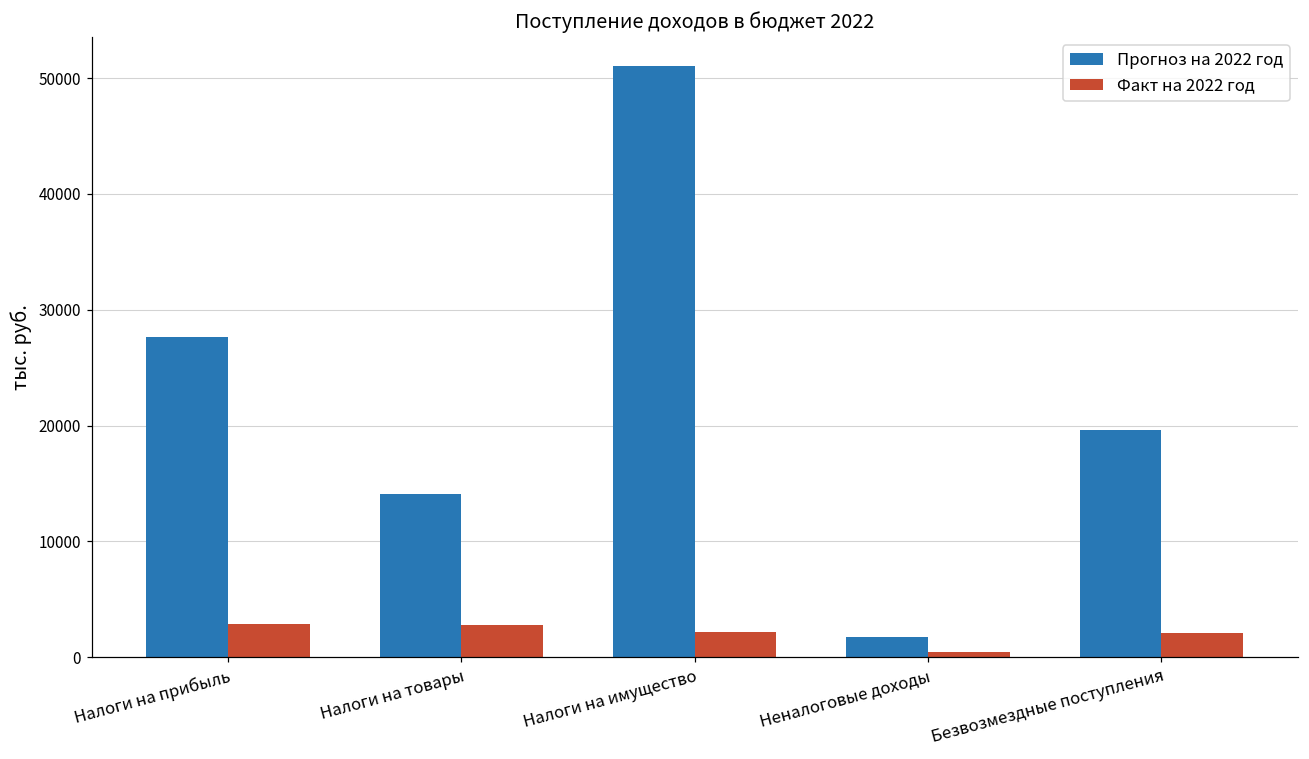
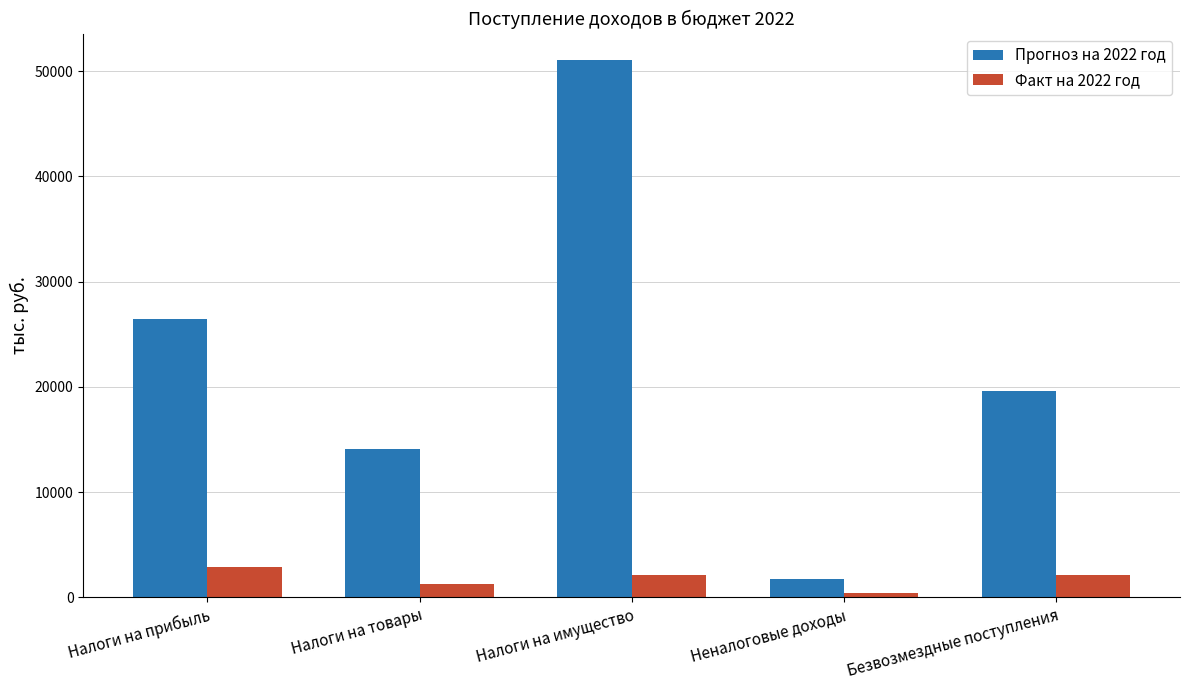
  {
    "Прогноз на 2022 год": {
-     "Налоги на прибыль": 27700,
+     "Налоги на прибыль": 26400,
      "Налоги на товары": 14100,
      "Налоги на имущество": 51000,
      "Неналоговые доходы": 1800,
      "Безвозмездные поступления": 19600
    },
    "Факт на 2022 год": {
      "Налоги на прибыль": 2800,
-     "Налоги на товары": 2800,
+     "Налоги на товары": 1300,
      "Налоги на имущество": 2200,
      "Неналоговые доходы": 400,
      "Безвозмездные поступления": 2100
    }
  }
